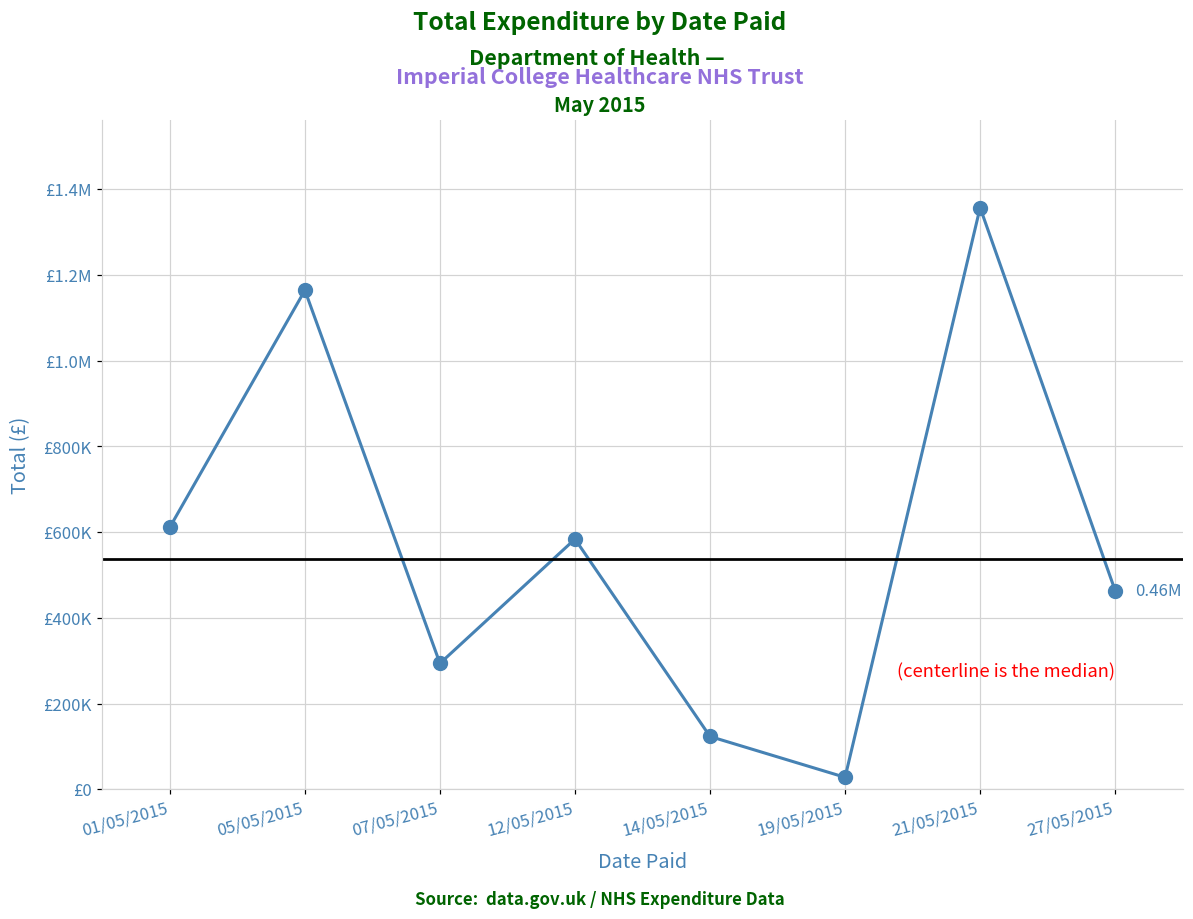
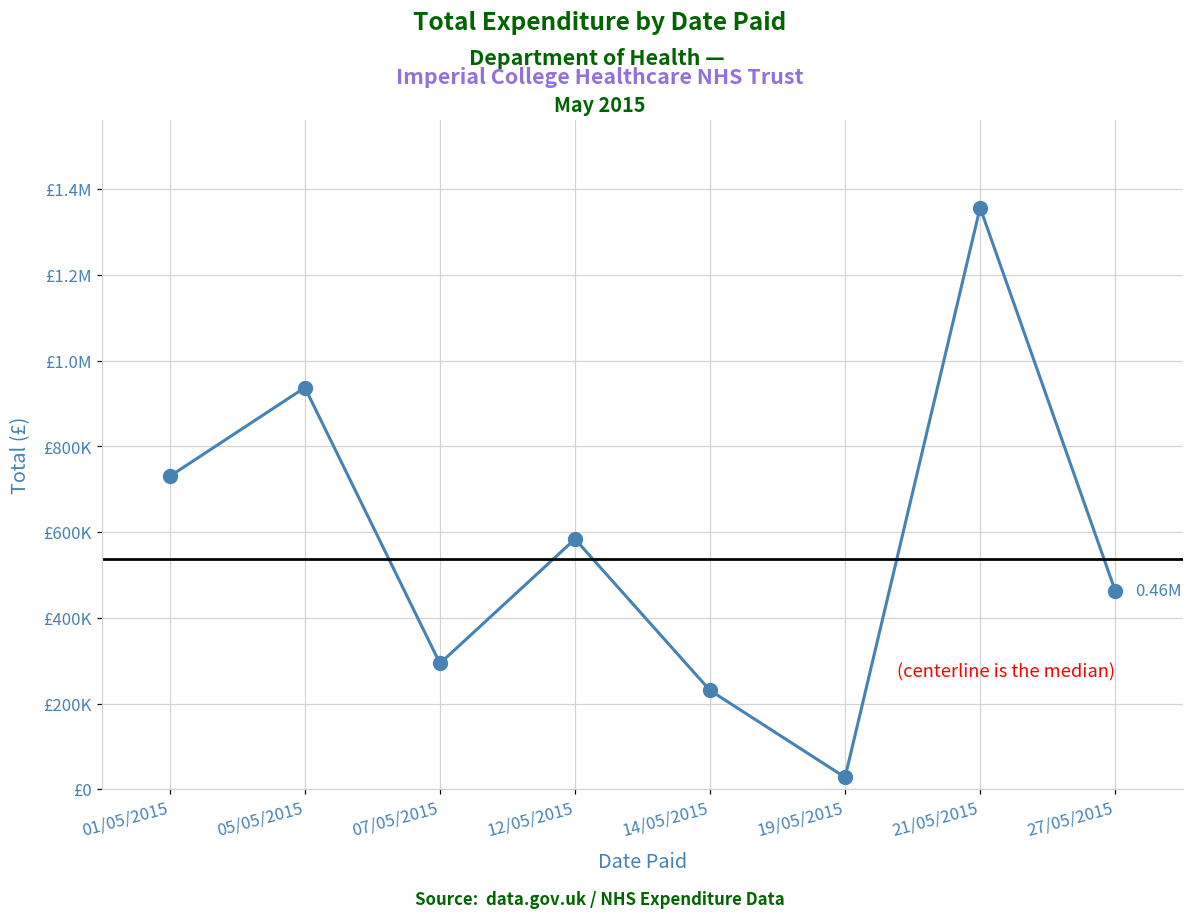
  {
-   "01/05/2015": "£610000",
-   "05/05/2015": "£1160000",
+   "01/05/2015": "£730000",
+   "05/05/2015": "£940000",
    "07/05/2015": "£290000",
    "12/05/2015": "£580000",
-   "14/05/2015": "£120000",
+   "14/05/2015": "£230000",
    "19/05/2015": "£30000",
    "21/05/2015": "£1360000"
  }
